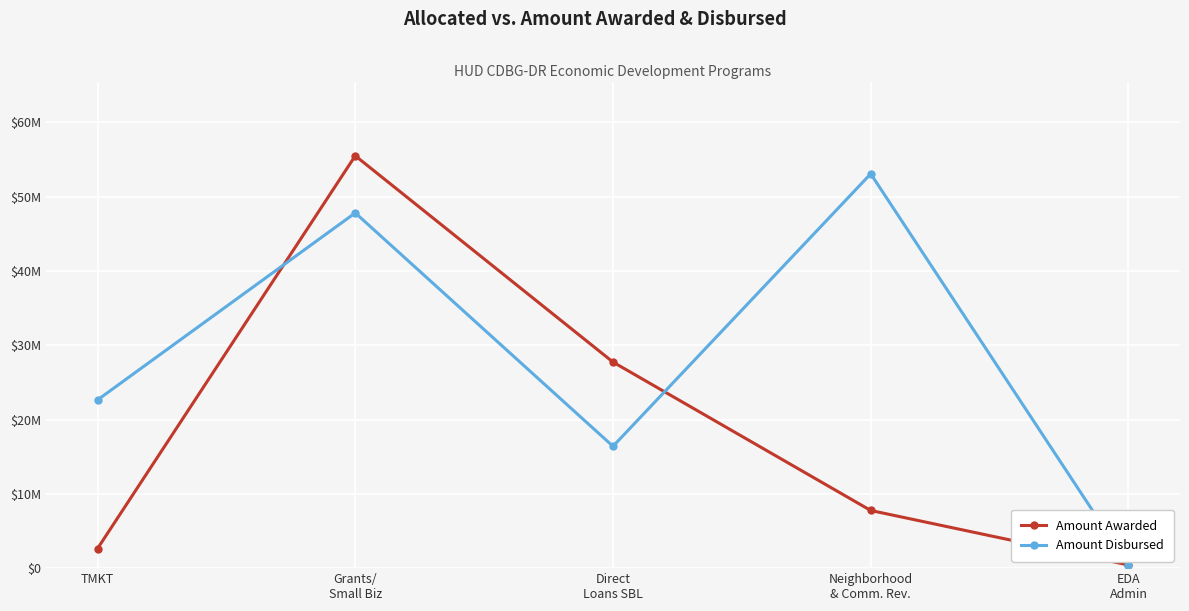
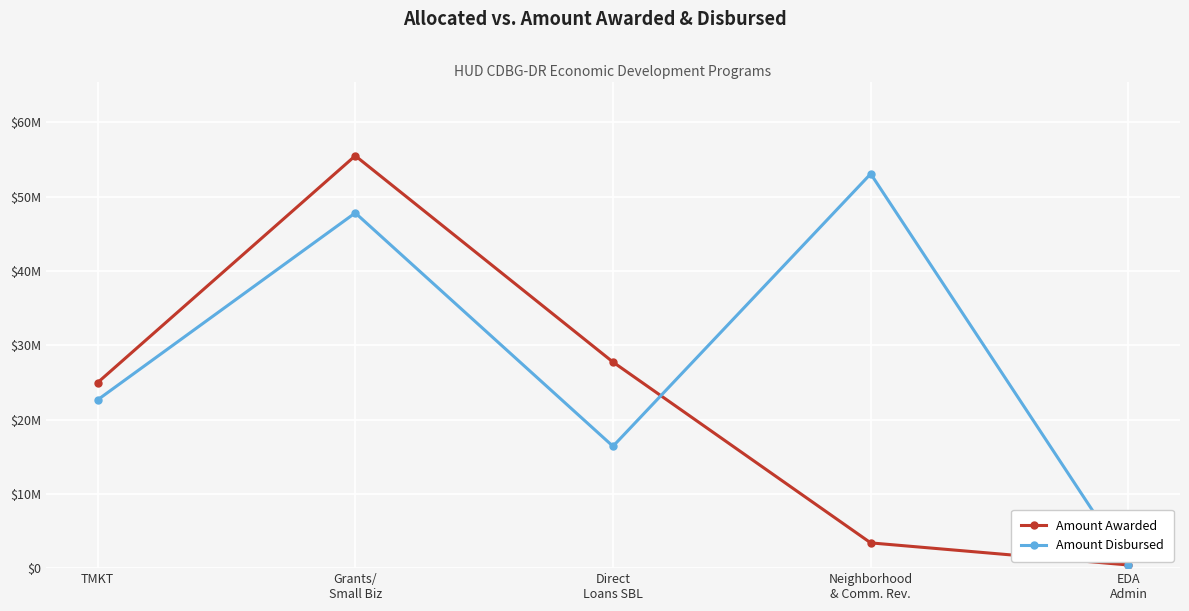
  {
    "Amount Awarded": {
-     "TMKT": "$3000000",
+     "TMKT": "$25000000",
      "Grants/ Small Biz": "$55000000",
      "Direct Loans SBL": "$28000000",
-     "Neighborhood & Comm. Rev.": "$8000000"
+     "Neighborhood & Comm. Rev.": "$3000000"
    },
    "Amount Disbursed": {
      "TMKT": "$23000000",
      "Grants/ Small Biz": "$48000000",
      "Direct Loans SBL": "$16000000",
      "Neighborhood & Comm. Rev.": "$53000000"
    }
  }
